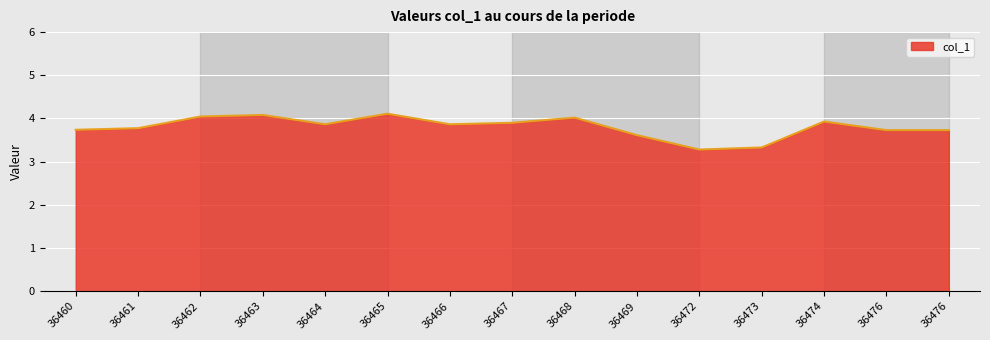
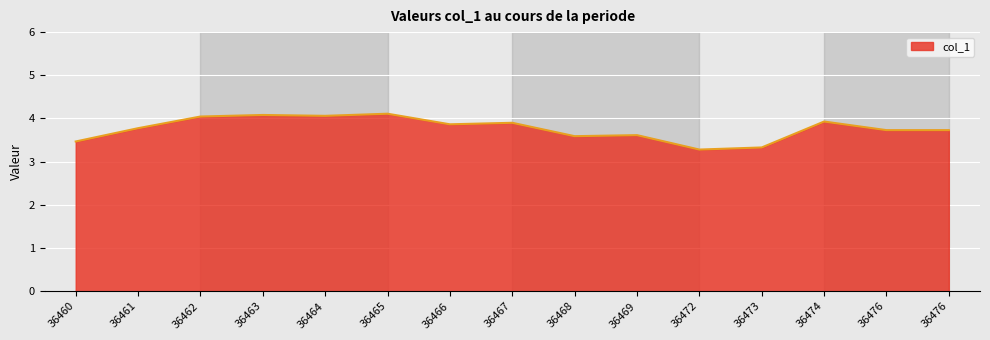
  {
-   "36460": 3.7,
+   "36460": 3.5,
    "36461": 3.8,
    "36462": 4.0,
    "36463": 4.1,
-   "36464": 3.9,
+   "36464": 4.1,
    "36465": 4.1,
    "36466": 3.9,
    "36467": 3.9,
-   "36468": 4.0,
+   "36468": 3.6,
    "36469": 3.6,
    "36472": 3.3,
    "36473": 3.3,
    "36474": 3.9
  }
